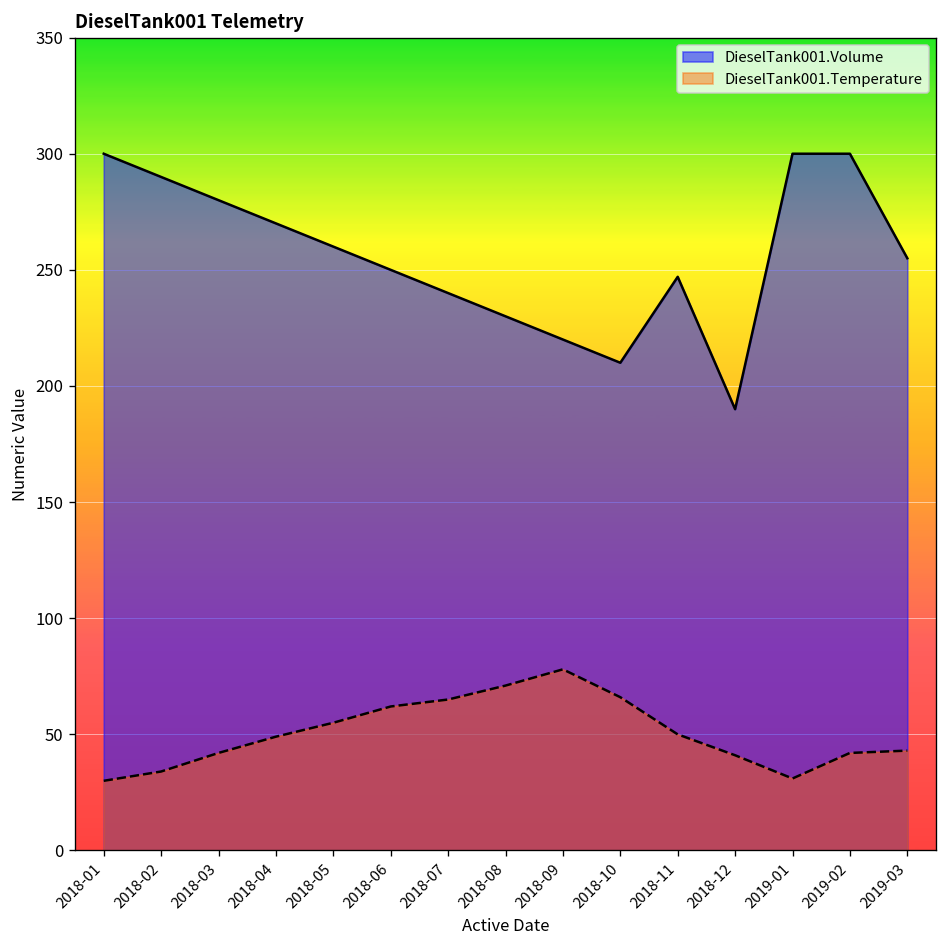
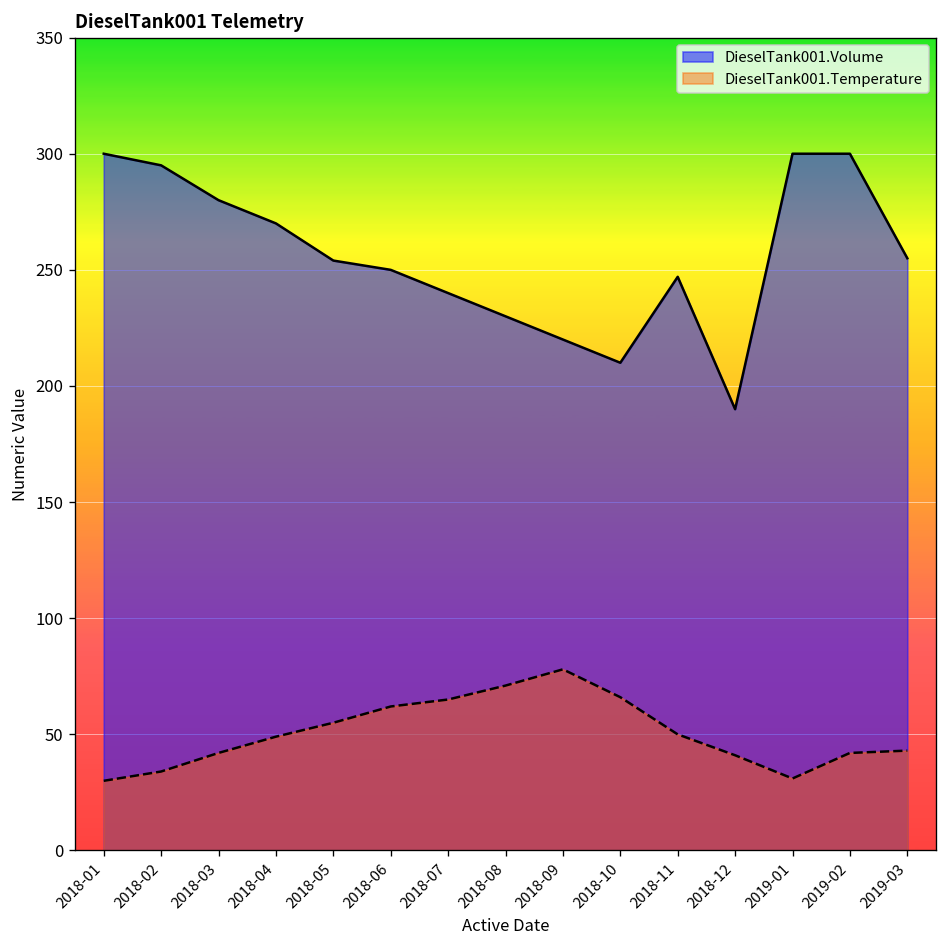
  {
    "DieselTank001.Volume": {
      "2018-01": 300,
-     "2018-02": 290,
+     "2018-02": 295,
      "2018-03": 280,
      "2018-04": 270,
-     "2018-05": 260,
+     "2018-05": 254,
      "2018-06": 250,
      "2018-07": 240,
      "2018-08": 230,
      "2018-09": 220,
      "2018-10": 210,
      "2018-11": 247,
      "2018-12": 190,
      "2019-01": 300,
      "2019-02": 300,
      "2019-03": 255
    },
    "DieselTank001.Temperature": {
      "2018-01": 30,
      "2018-02": 34,
      "2018-03": 42,
      "2018-04": 49,
      "2018-05": 55,
      "2018-06": 62,
      "2018-07": 65,
      "2018-08": 71,
      "2018-09": 78,
      "2018-10": 66,
      "2018-11": 50,
      "2018-12": 41,
      "2019-01": 31,
      "2019-02": 42,
      "2019-03": 43
    }
  }
